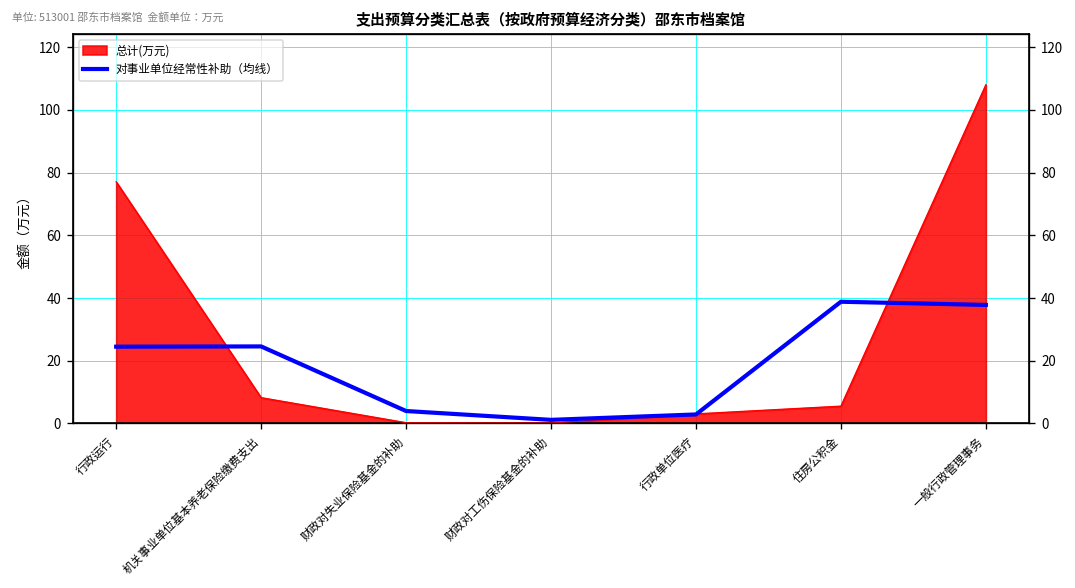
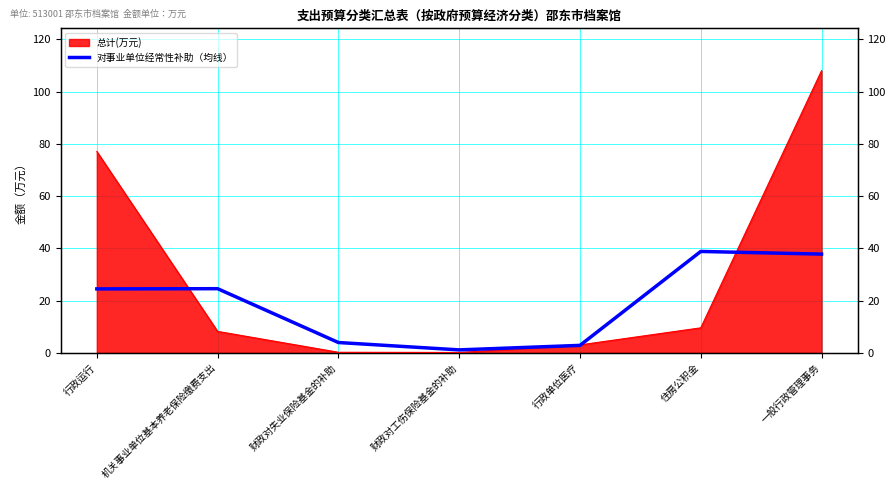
  {
    "总计(万元)": {
      "行政运行": 77,
      "机关事业单位基本养老保险缴费支出": 8,
      "财政对失业保险基金的补助": 0,
      "财政对工伤保险基金的补助": 0,
-     "住房公积金": 6,
+     "住房公积金": 10,
      "一般行政管理事务": 108
    },
    "对事业单位经常性补助（均线）": {
      "行政运行": 24,
      "机关事业单位基本养老保险缴费支出": 25,
      "财政对失业保险基金的补助": 4,
      "财政对工伤保险基金的补助": 1,
      "住房公积金": 39,
      "一般行政管理事务": 38
    }
  }
